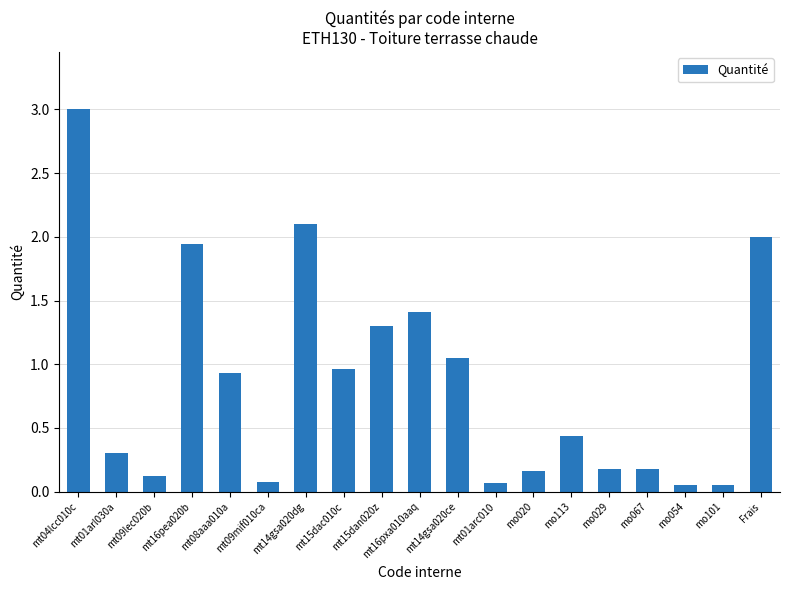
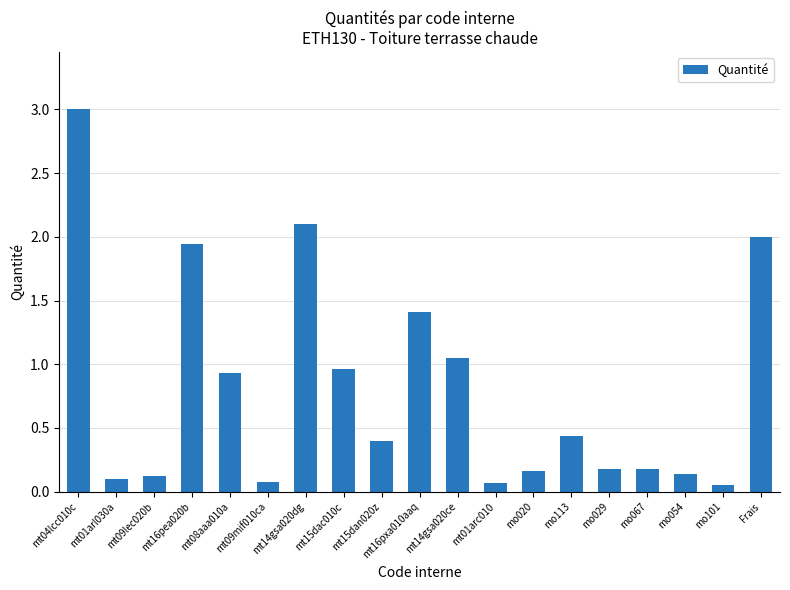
  {
    "mt04lcc010c": 3.00,
-   "mt01arl030a": 0.3,
+   "mt01arl030a": 0.1,
    "mt09lec020b": 0.12,
    "mt16pea020b": 1.94,
    "mt08aaa010a": 0.93,
    "mt09mif010ca": 0.08,
    "mt14gsa020dg": 2.10,
    "mt15dac010c": 0.96,
-   "mt15dan020z": 1.3,
+   "mt15dan020z": 0.4,
    "mt16pxa010aaq": 1.41,
    "mt14gsa020ce": 1.05,
    "mt01arc010": 0.07,
    "mo020": 0.17,
    "mo113": 0.44,
    "mo029": 0.18,
    "mo067": 0.18,
-   "mo054": 0.05,
+   "mo054": 0.14,
    "mo101": 0.05,
    "Frais": 2.00
  }
